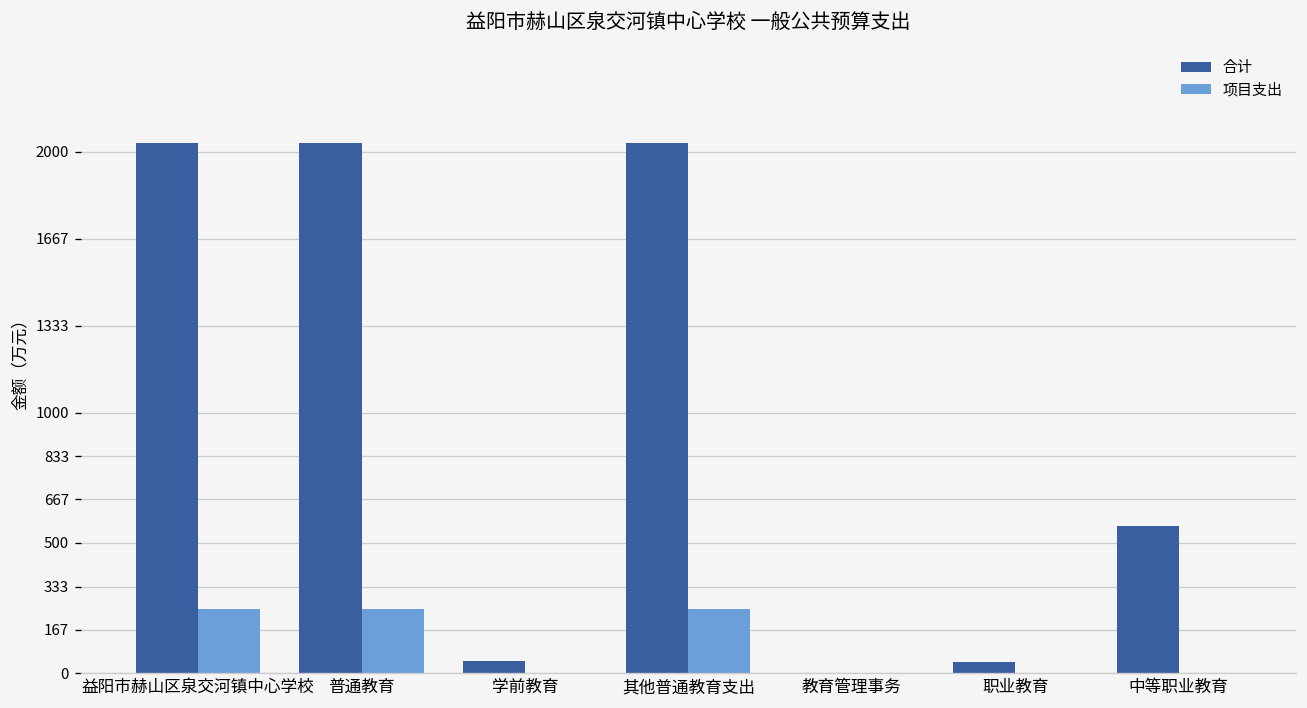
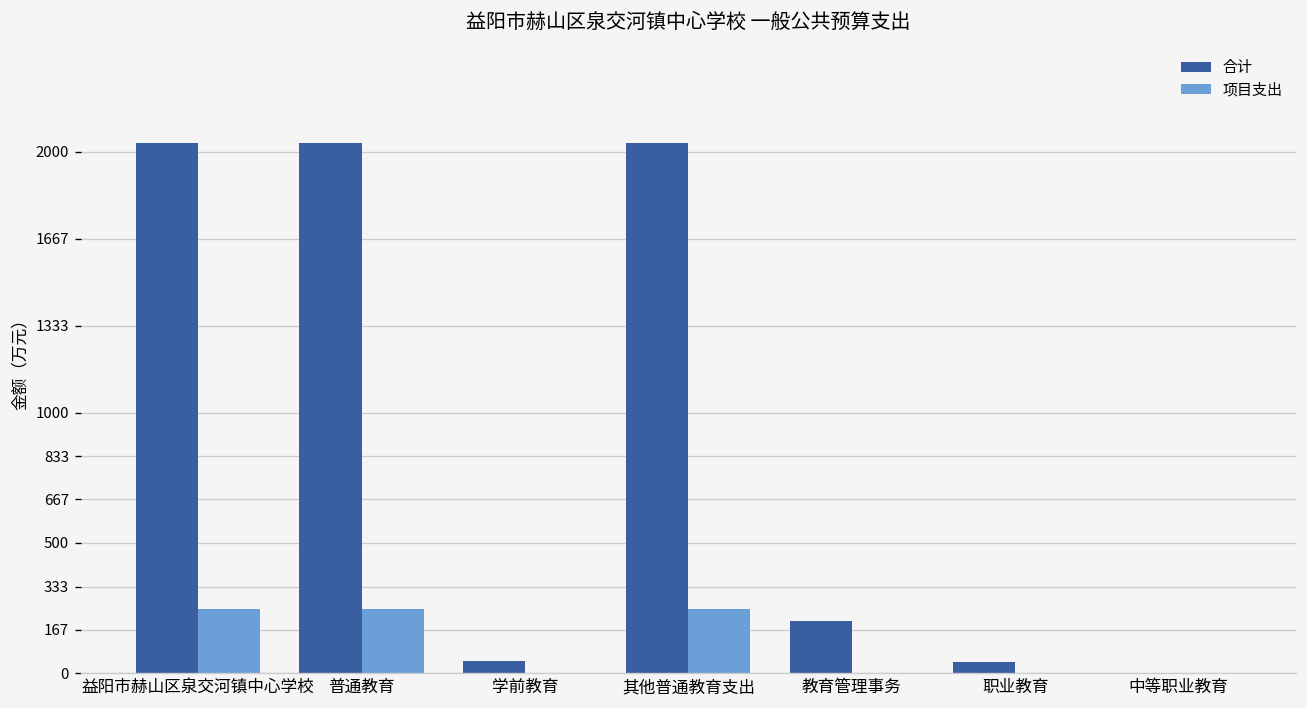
  {
    "合计": {
      "益阳市赫山区泉交河镇中心学校": 2030,
      "普通教育": 2030,
      "学前教育": 50,
      "其他普通教育支出": 2030,
-     "教育管理事务": 0,
+     "教育管理事务": 200,
      "职业教育": 40,
-     "中等职业教育": 570
+     "中等职业教育": 0
    },
    "项目支出": {
      "益阳市赫山区泉交河镇中心学校": 250,
      "普通教育": 250,
      "学前教育": 0,
      "其他普通教育支出": 250,
      "教育管理事务": 0,
      "职业教育": 0,
      "中等职业教育": 0
    }
  }
